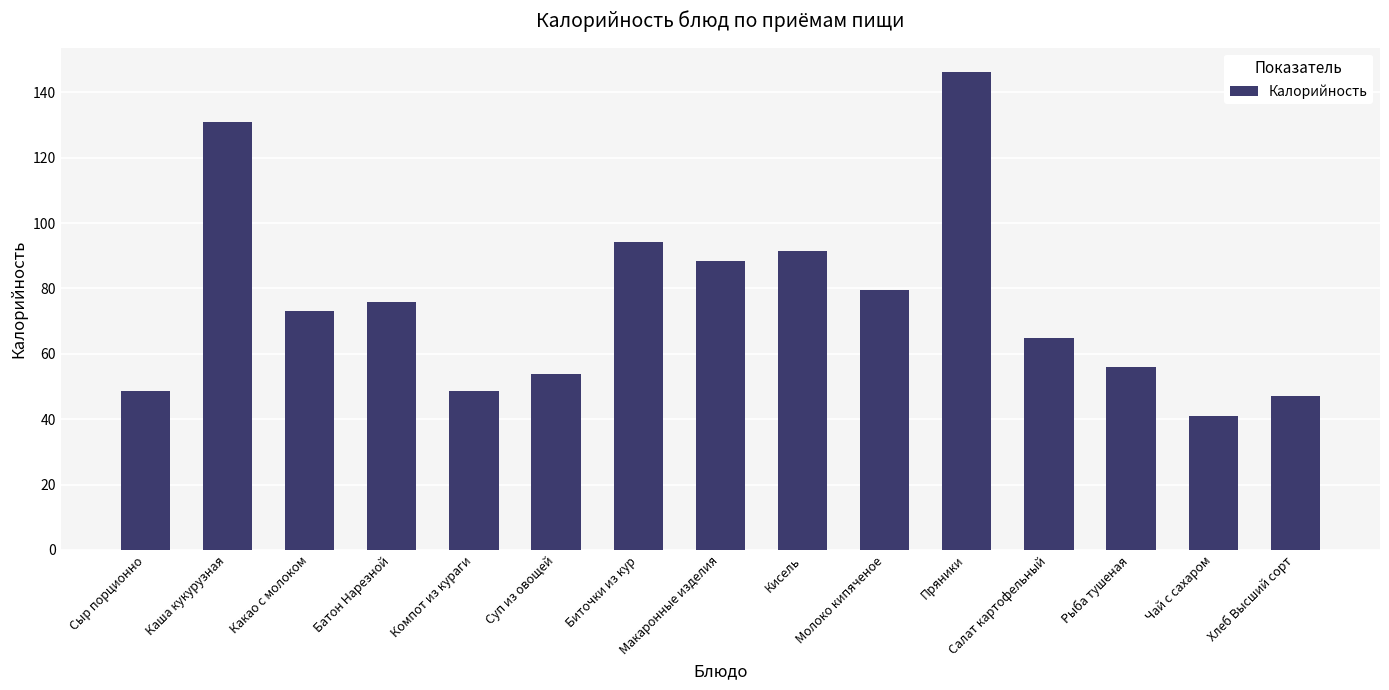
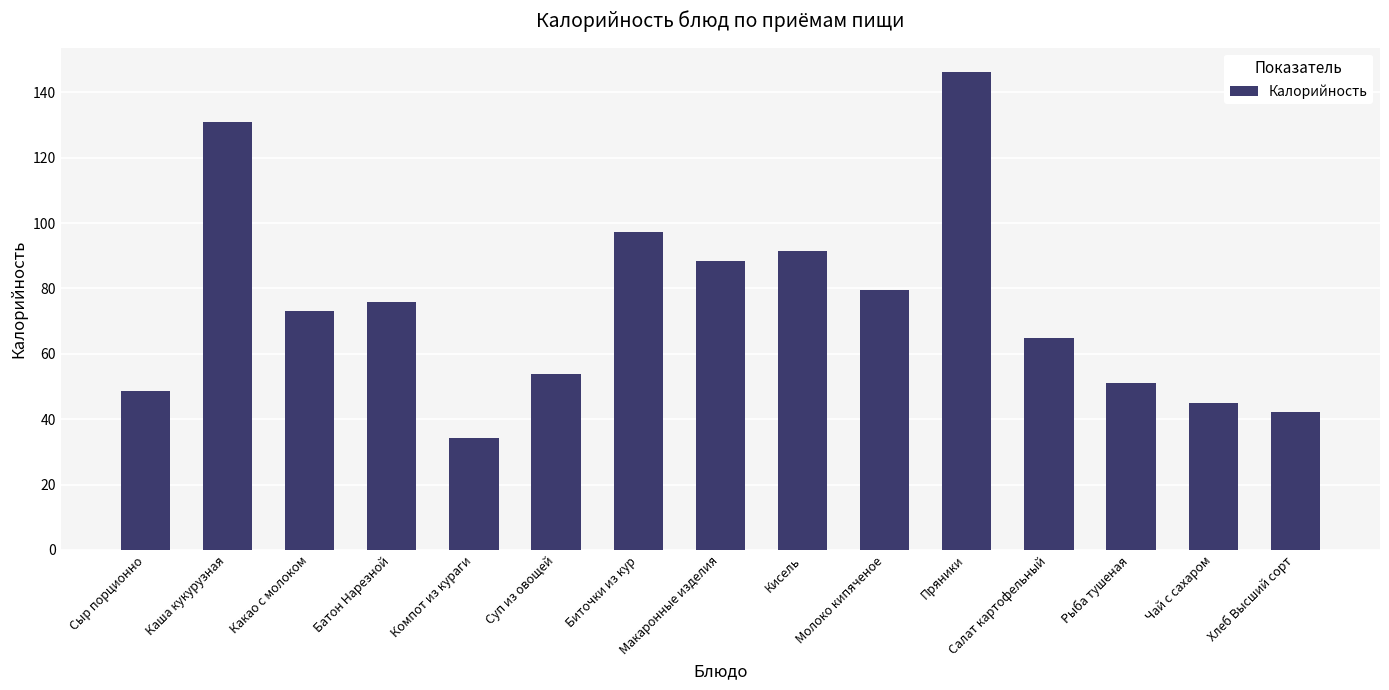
  {
    "Сыр порционно": 49,
    "Каша кукурузная": 131,
    "Какао с молоком": 73,
    "Батон Нарезной": 76,
-   "Компот из кураги": 49,
+   "Компот из кураги": 34,
    "Суп из овощей": 54,
-   "Биточки из кур": 94,
+   "Биточки из кур": 97,
    "Макаронные изделия": 88,
    "Кисель": 92,
    "Молоко кипяченое": 80,
    "Пряники": 146,
    "Салат картофельный": 65,
-   "Рыба тушеная": 56,
-   "Чай с сахаром": 41,
-   "Хлеб Высший сорт": 47
+   "Рыба тушеная": 51,
+   "Чай с сахаром": 45,
+   "Хлеб Высший сорт": 42
  }
